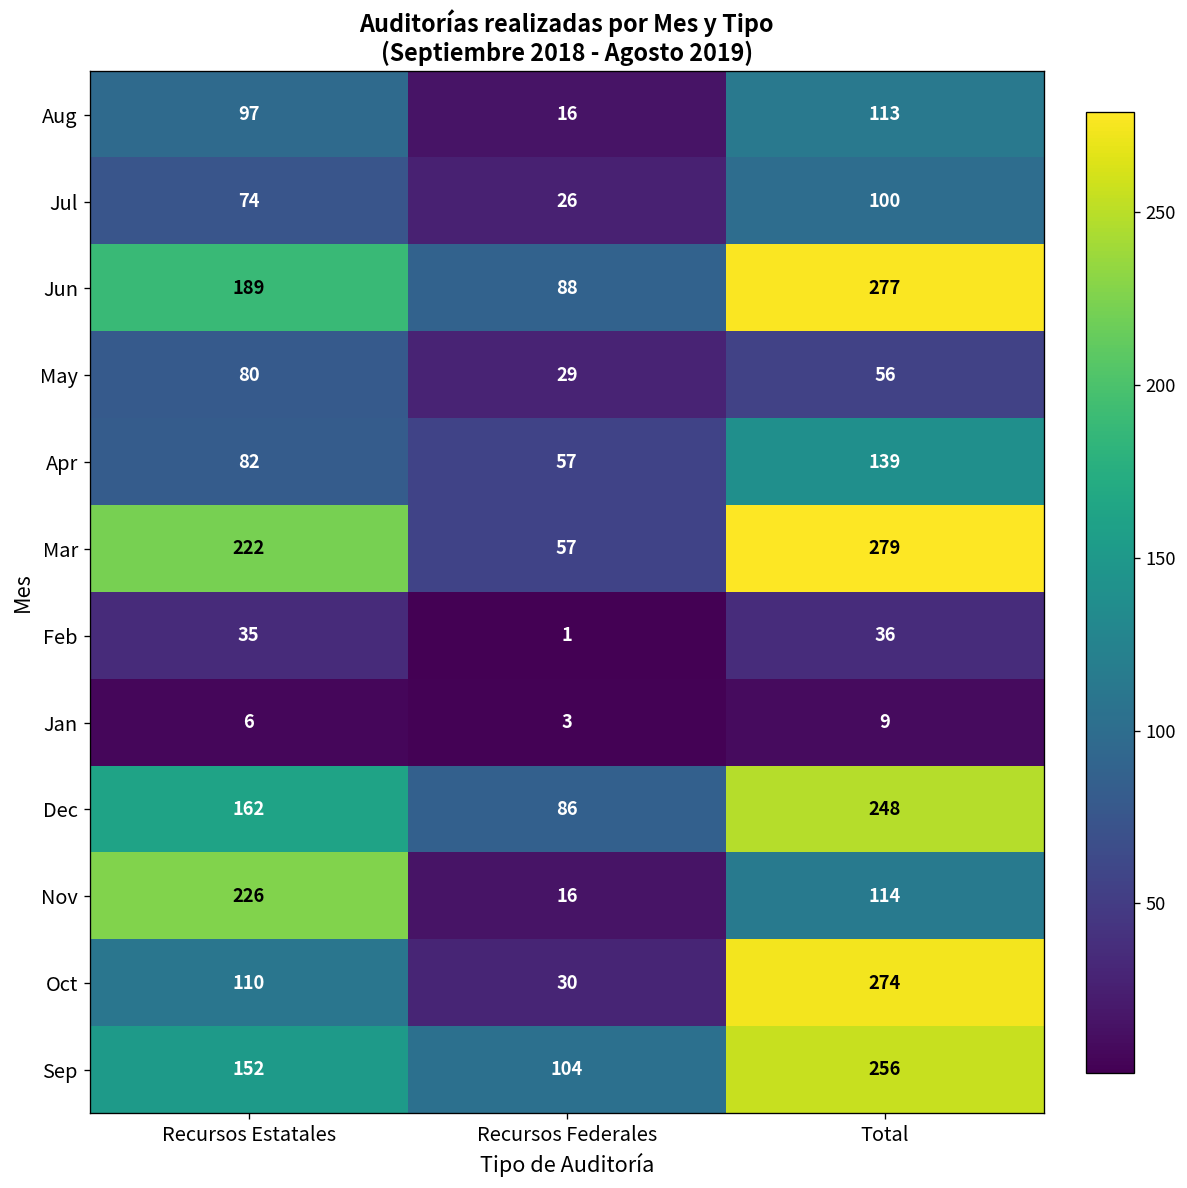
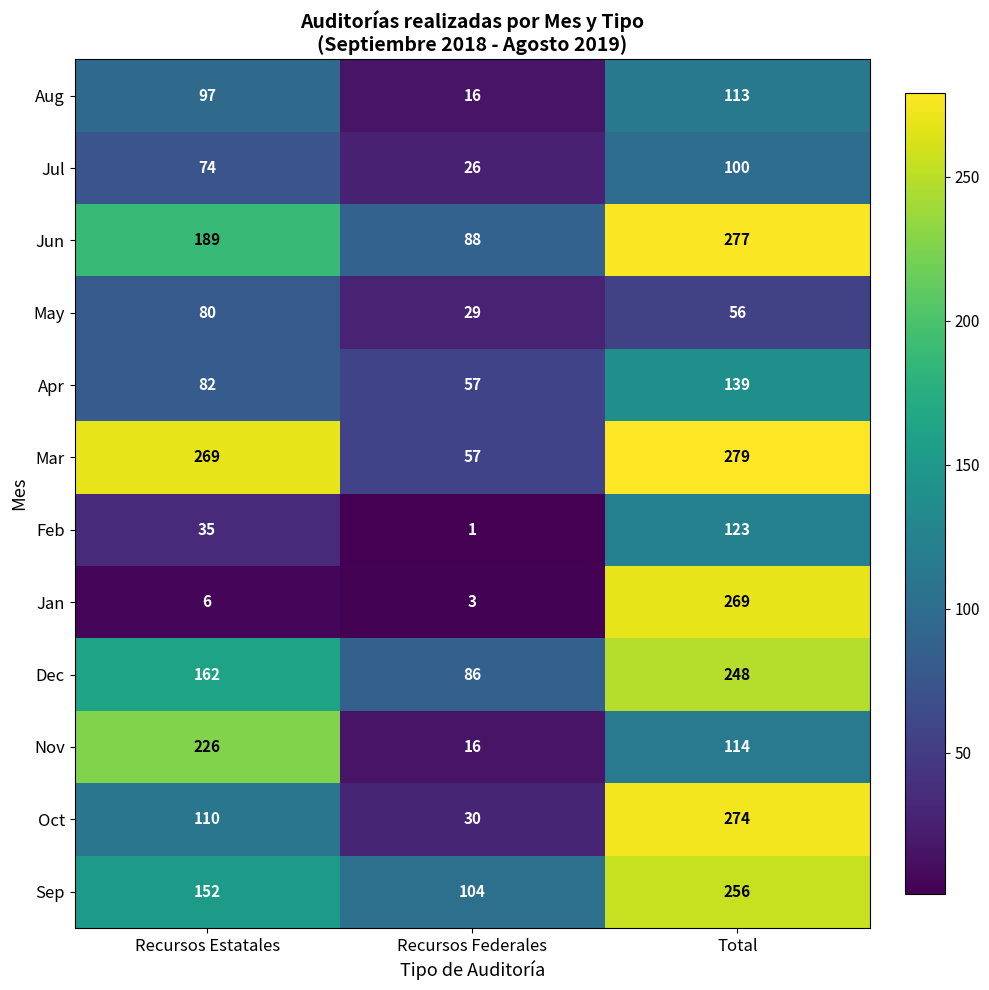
  {
    "Aug": {
      "Recursos Estatales": 97,
      "Recursos Federales": 16,
      "Total": 113
    },
    "Jul": {
      "Recursos Estatales": 74,
      "Recursos Federales": 26,
      "Total": 100
    },
    "Jun": {
      "Recursos Estatales": 189,
      "Recursos Federales": 88,
      "Total": 277
    },
    "May": {
      "Recursos Estatales": 80,
      "Recursos Federales": 29,
      "Total": 56
    },
    "Apr": {
      "Recursos Estatales": 82,
      "Recursos Federales": 57,
      "Total": 139
    },
    "Mar": {
-     "Recursos Estatales": 222,
+     "Recursos Estatales": 269,
      "Recursos Federales": 57,
      "Total": 279
    },
    "Feb": {
      "Recursos Estatales": 35,
      "Recursos Federales": 1,
-     "Total": 36
+     "Total": 123
    },
    "Jan": {
      "Recursos Estatales": 6,
      "Recursos Federales": 3,
-     "Total": 9
+     "Total": 269
    },
    "Dec": {
      "Recursos Estatales": 162,
      "Recursos Federales": 86,
      "Total": 248
    },
    "Nov": {
      "Recursos Estatales": 226,
      "Recursos Federales": 16,
      "Total": 114
    },
    "Oct": {
      "Recursos Estatales": 110,
      "Recursos Federales": 30,
      "Total": 274
    },
    "Sep": {
      "Recursos Estatales": 152,
      "Recursos Federales": 104,
      "Total": 256
    }
  }
